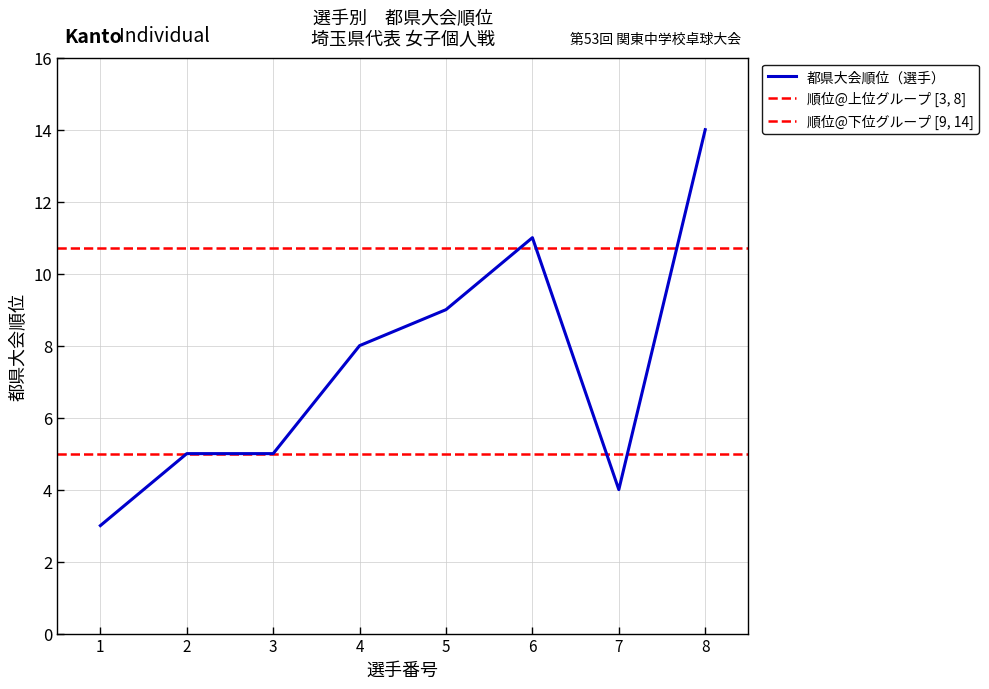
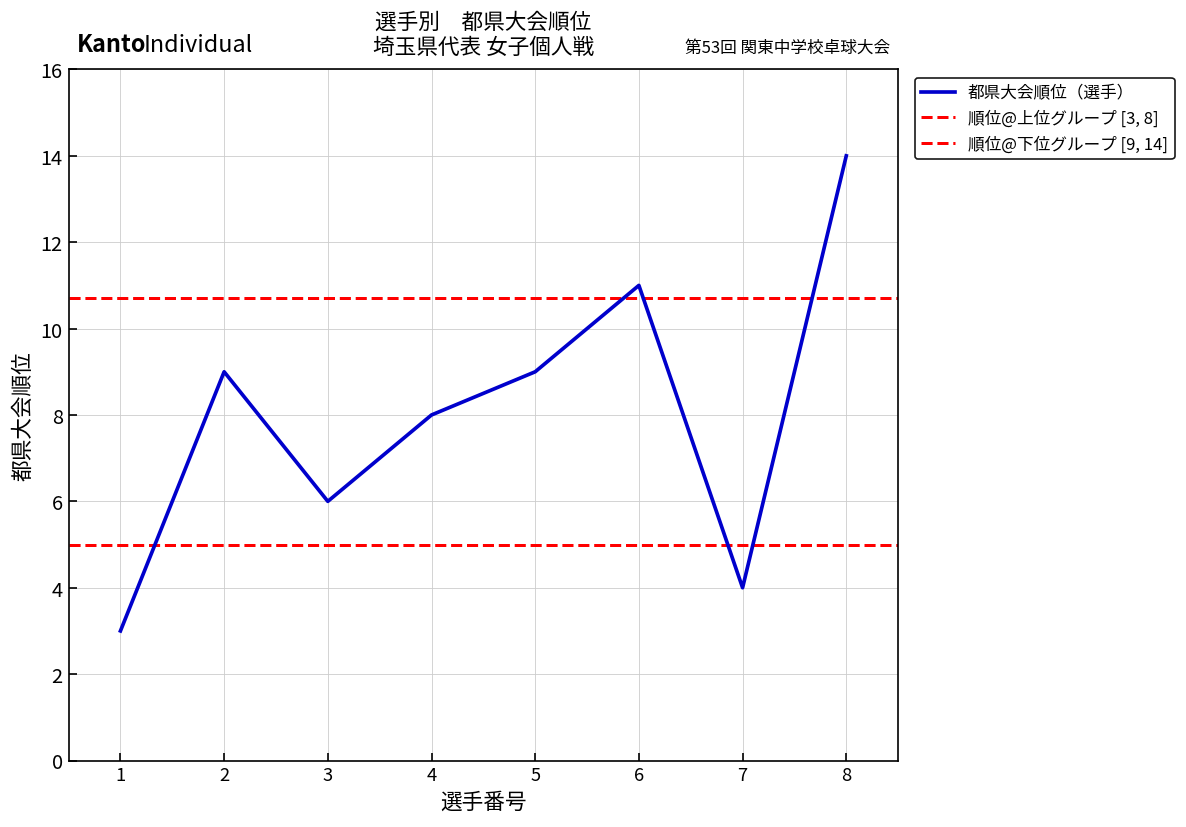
  {
    "1": 3,
-   "2": 5,
-   "3": 5,
+   "2": 9,
+   "3": 6,
    "4": 8,
    "5": 9,
    "6": 11,
    "7": 4,
    "8": 14
  }
